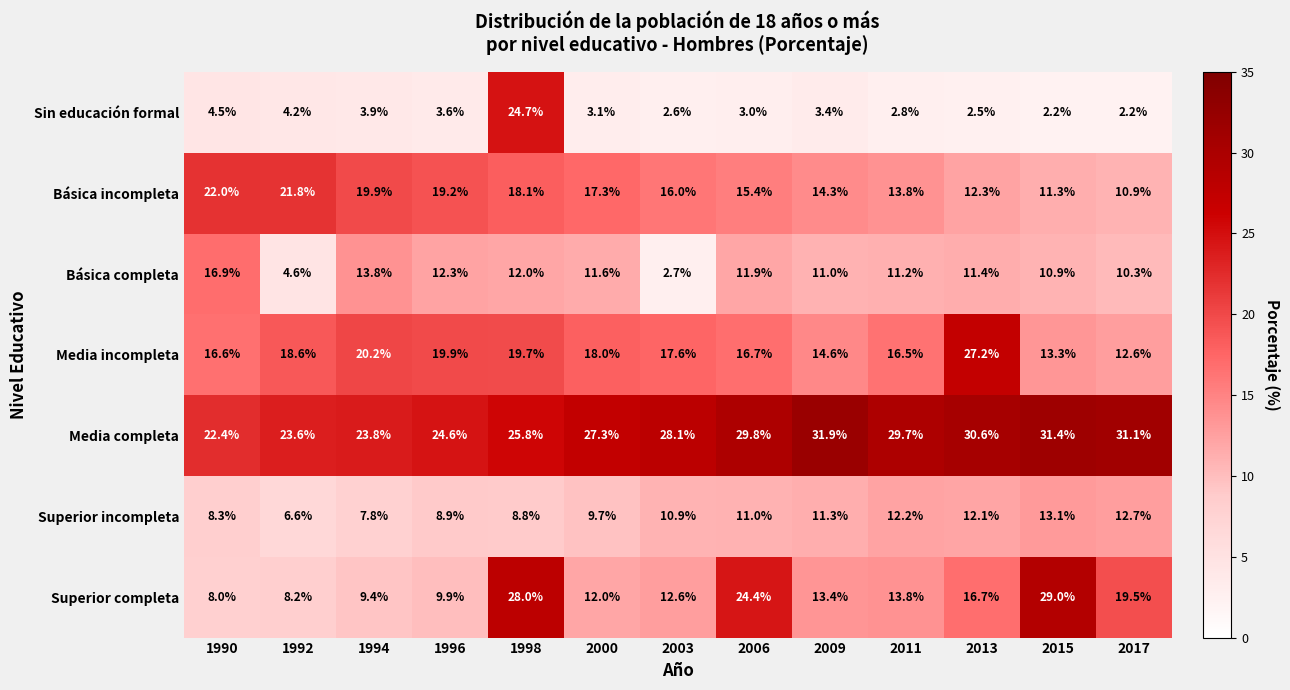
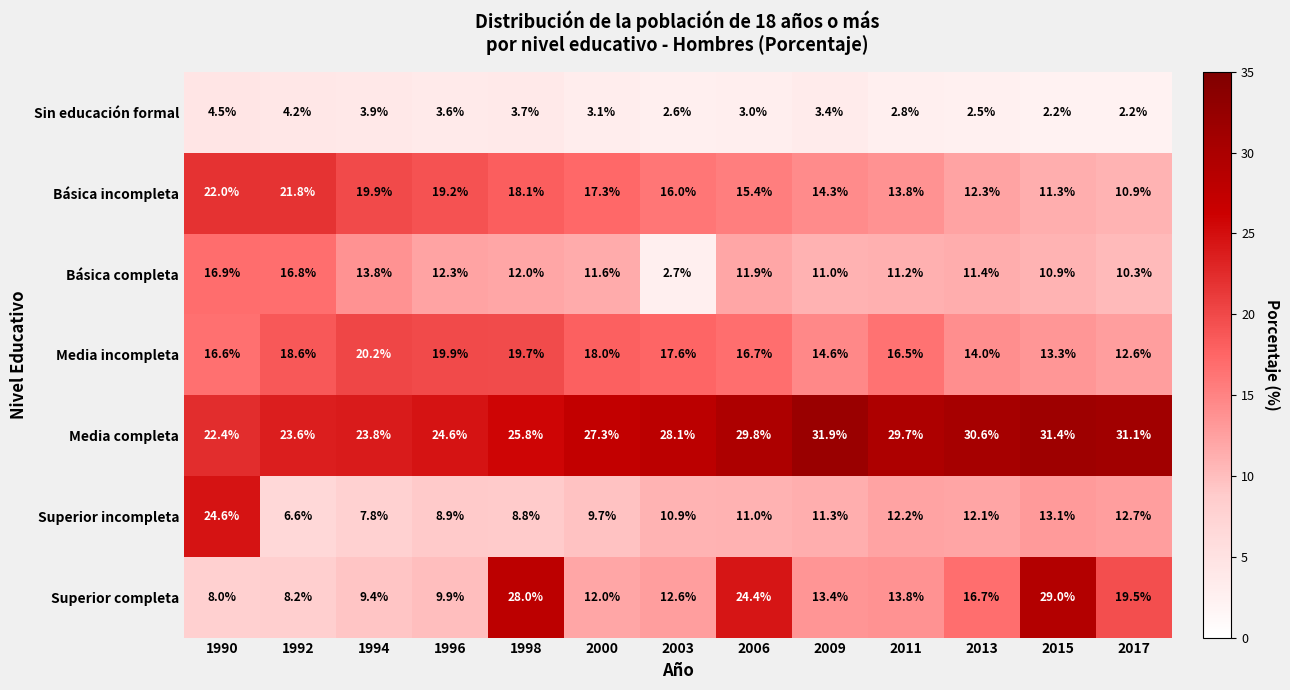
  {
    "Sin educación formal": {
      "1990": "4.5%",
      "1992": "4.2%",
      "1994": "3.9%",
      "1996": "3.6%",
-     "1998": "24.7%",
+     "1998": "3.7%",
      "2000": "3.1%",
      "2003": "2.6%",
      "2006": "3.0%",
      "2009": "3.4%",
      "2011": "2.8%",
      "2013": "2.5%",
      "2015": "2.2%",
      "2017": "2.2%"
    },
    "Básica incompleta": {
      "1990": "22.0%",
      "1992": "21.8%",
      "1994": "19.9%",
      "1996": "19.2%",
      "1998": "18.1%",
      "2000": "17.3%",
      "2003": "16.0%",
      "2006": "15.4%",
      "2009": "14.3%",
      "2011": "13.8%",
      "2013": "12.3%",
      "2015": "11.3%",
      "2017": "10.9%"
    },
    "Básica completa": {
      "1990": "16.9%",
-     "1992": "4.6%",
+     "1992": "16.8%",
      "1994": "13.8%",
      "1996": "12.3%",
      "1998": "12.0%",
      "2000": "11.6%",
      "2003": "2.7%",
      "2006": "11.9%",
      "2009": "11.0%",
      "2011": "11.2%",
      "2013": "11.4%",
      "2015": "10.9%",
      "2017": "10.3%"
    },
    "Media incompleta": {
      "1990": "16.6%",
      "1992": "18.6%",
      "1994": "20.2%",
      "1996": "19.9%",
      "1998": "19.7%",
      "2000": "18.0%",
      "2003": "17.6%",
      "2006": "16.7%",
      "2009": "14.6%",
      "2011": "16.5%",
-     "2013": "27.2%",
+     "2013": "14.0%",
      "2015": "13.3%",
      "2017": "12.6%"
    },
    "Media completa": {
      "1990": "22.4%",
      "1992": "23.6%",
      "1994": "23.8%",
      "1996": "24.6%",
      "1998": "25.8%",
      "2000": "27.3%",
      "2003": "28.1%",
      "2006": "29.8%",
      "2009": "31.9%",
      "2011": "29.7%",
      "2013": "30.6%",
      "2015": "31.4%",
      "2017": "31.1%"
    },
    "Superior incompleta": {
-     "1990": "8.3%",
+     "1990": "24.6%",
      "1992": "6.6%",
      "1994": "7.8%",
      "1996": "8.9%",
      "1998": "8.8%",
      "2000": "9.7%",
      "2003": "10.9%",
      "2006": "11.0%",
      "2009": "11.3%",
      "2011": "12.2%",
      "2013": "12.1%",
      "2015": "13.1%",
      "2017": "12.7%"
    },
    "Superior completa": {
      "1990": "8.0%",
      "1992": "8.2%",
      "1994": "9.4%",
      "1996": "9.9%",
      "1998": "28.0%",
      "2000": "12.0%",
      "2003": "12.6%",
      "2006": "24.4%",
      "2009": "13.4%",
      "2011": "13.8%",
      "2013": "16.7%",
      "2015": "29.0%",
      "2017": "19.5%"
    }
  }
